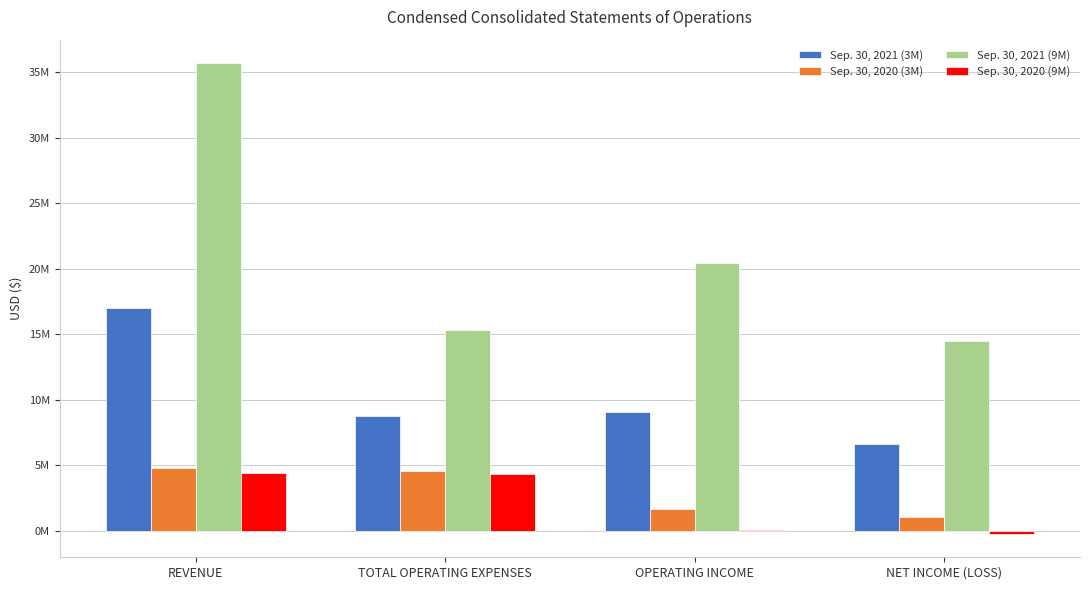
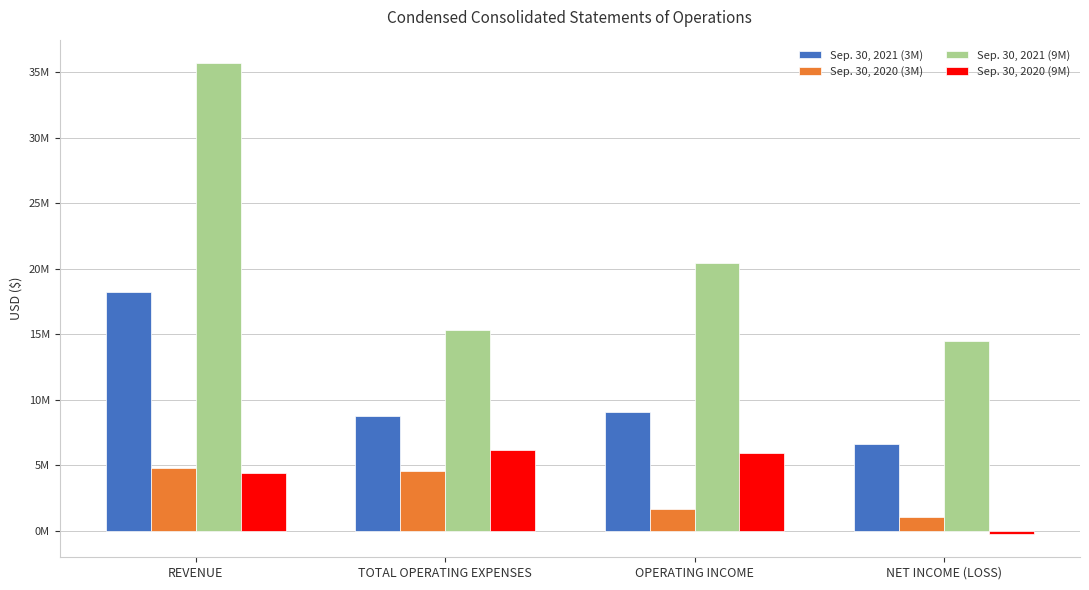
  {
    "Sep. 30, 2021 (3M)": {
-     "REVENUE": 17000000,
+     "REVENUE": 18200000,
      "TOTAL OPERATING EXPENSES": 8800000,
      "OPERATING INCOME": 9000000,
      "NET INCOME (LOSS)": 6600000
    },
    "Sep. 30, 2020 (3M)": {
      "REVENUE": 4800000,
      "TOTAL OPERATING EXPENSES": 4600000,
      "OPERATING INCOME": 1700000,
      "NET INCOME (LOSS)": 1000000
    },
    "Sep. 30, 2021 (9M)": {
      "REVENUE": 35700000,
      "TOTAL OPERATING EXPENSES": 15300000,
      "OPERATING INCOME": 20400000,
      "NET INCOME (LOSS)": 14500000
    },
    "Sep. 30, 2020 (9M)": {
      "REVENUE": 4400000,
-     "TOTAL OPERATING EXPENSES": 4300000,
-     "OPERATING INCOME": 100000,
+     "TOTAL OPERATING EXPENSES": 6200000,
+     "OPERATING INCOME": 5900000,
      "NET INCOME (LOSS)": -200000
    }
  }
